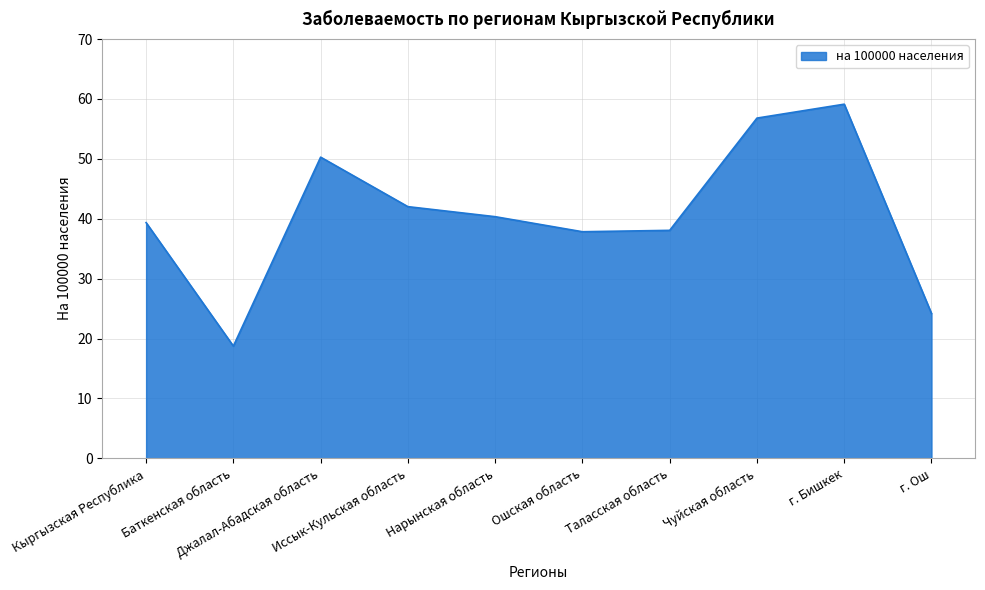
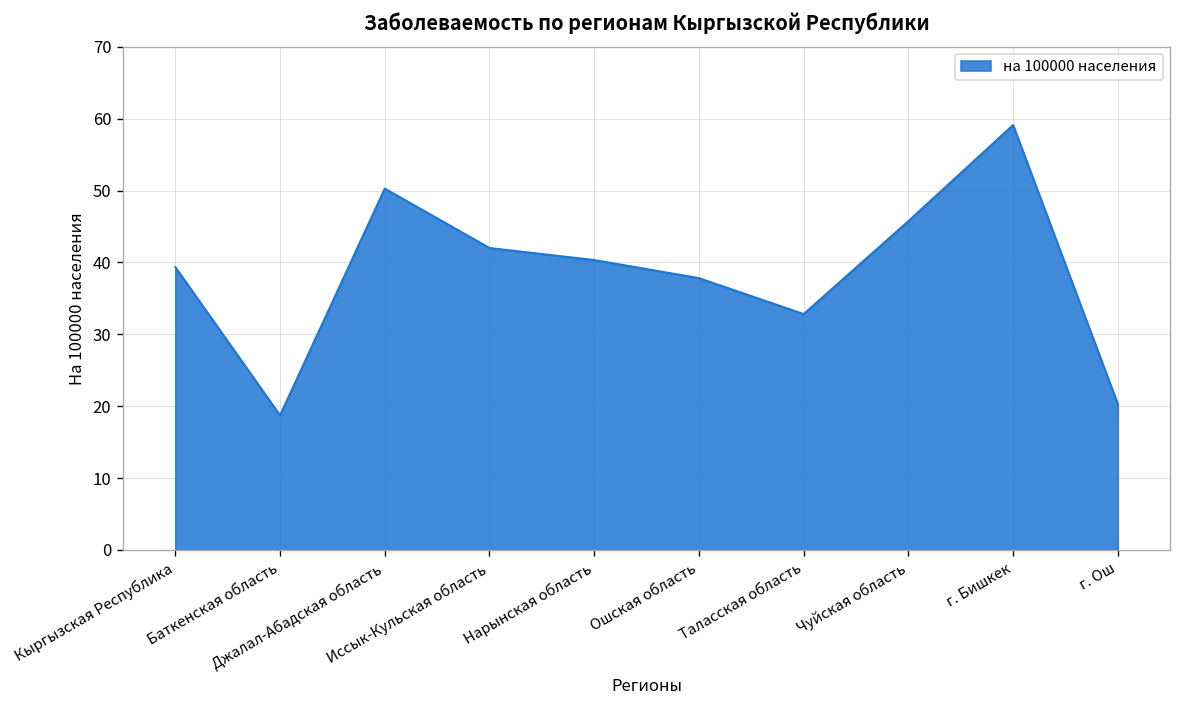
  {
    "Кыргызская Республика": 39,
    "Баткенская область": 19,
    "Джалал-Абадская область": 50,
    "Иссык-Кульская область": 42,
    "Нарынская область": 40,
    "Ошская область": 38,
-   "Таласская область": 38,
-   "Чуйская область": 57,
+   "Таласская область": 33,
+   "Чуйская область": 46,
    "г. Бишкек": 59,
-   "г. Ош": 24
+   "г. Ош": 20
  }
